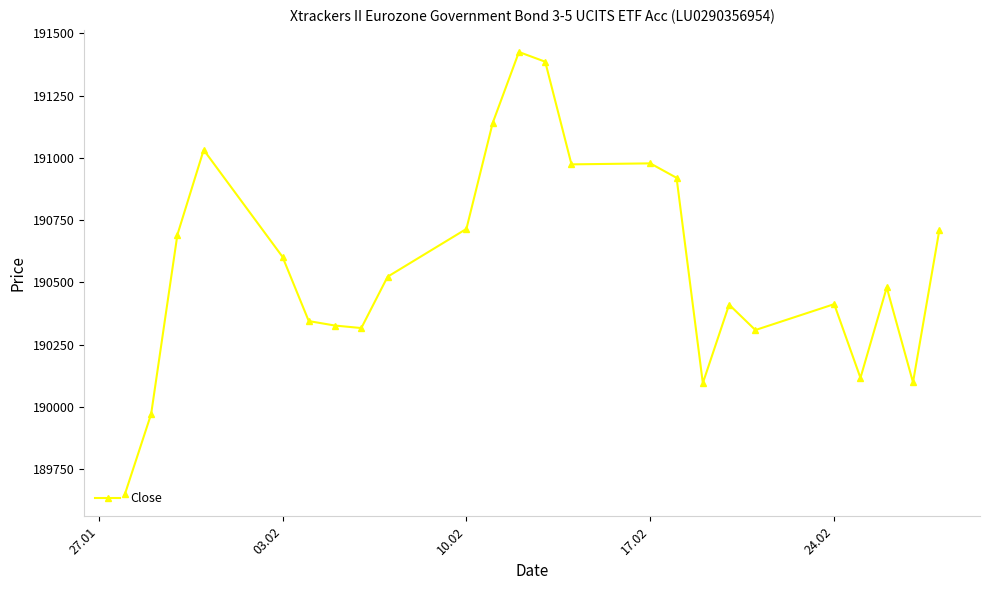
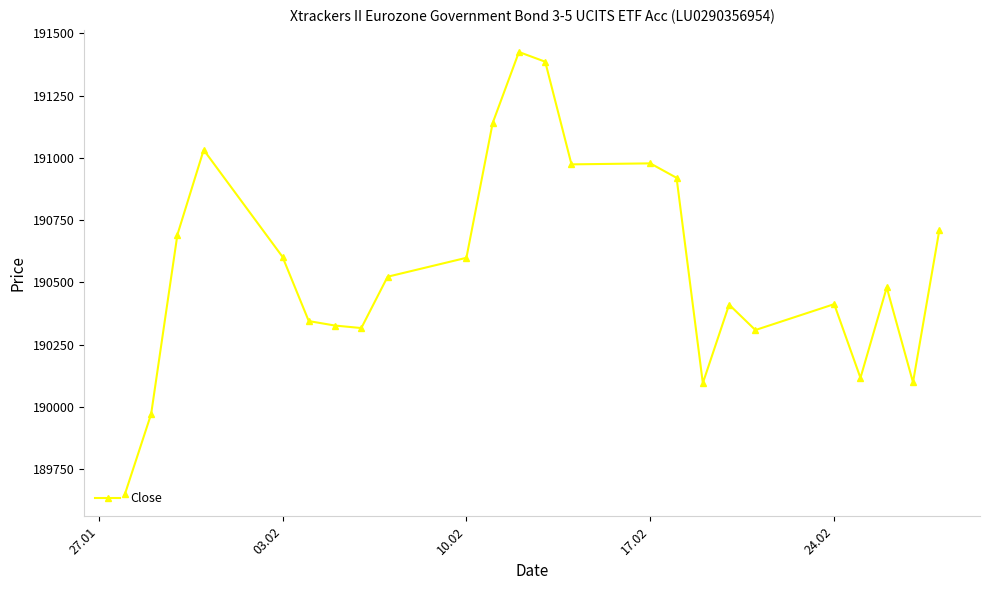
  {
    "03.02": 190600,
-   "10.02": 190720,
+   "10.02": 190600,
    "17.02": 190980,
    "24.02": 190410
  }
